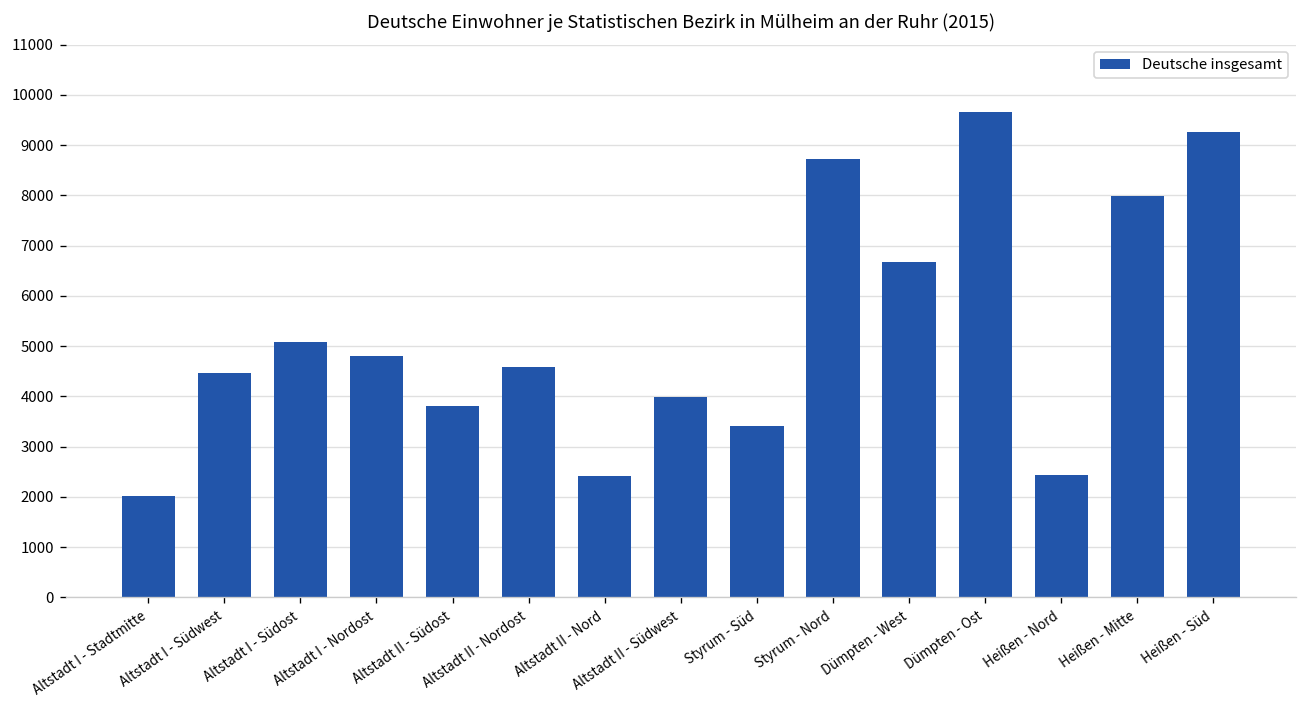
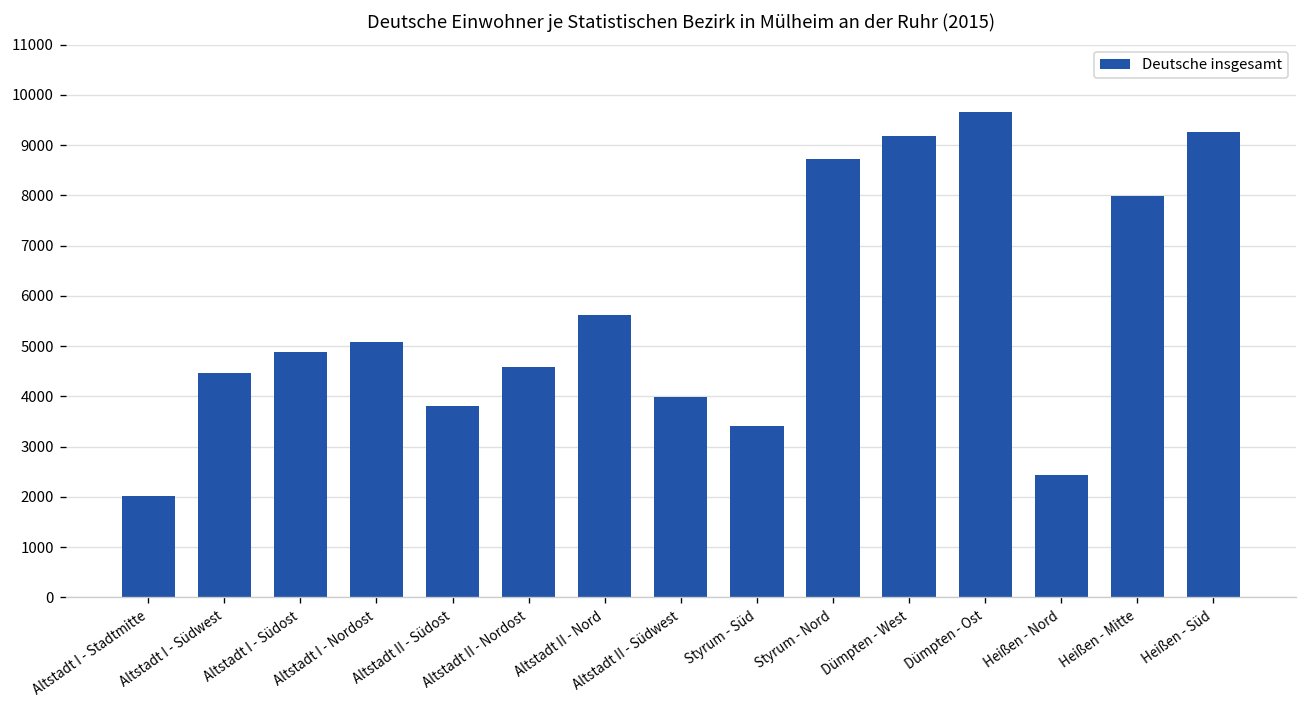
  {
    "Altstadt I - Stadtmitte": 2000,
    "Altstadt I - Südwest": 4500,
-   "Altstadt I - Südost": 5100,
-   "Altstadt I - Nordost": 4800,
+   "Altstadt I - Südost": 4900,
+   "Altstadt I - Nordost": 5100,
    "Altstadt II - Südost": 3800,
    "Altstadt II - Nordost": 4600,
-   "Altstadt II - Nord": 2400,
+   "Altstadt II - Nord": 5600,
    "Altstadt II - Südwest": 4000,
    "Styrum - Süd": 3400,
    "Styrum - Nord": 8700,
-   "Dümpten - West": 6700,
+   "Dümpten - West": 9200,
    "Dümpten - Ost": 9600,
    "Heißen - Nord": 2400,
    "Heißen - Mitte": 8000,
    "Heißen - Süd": 9300
  }
